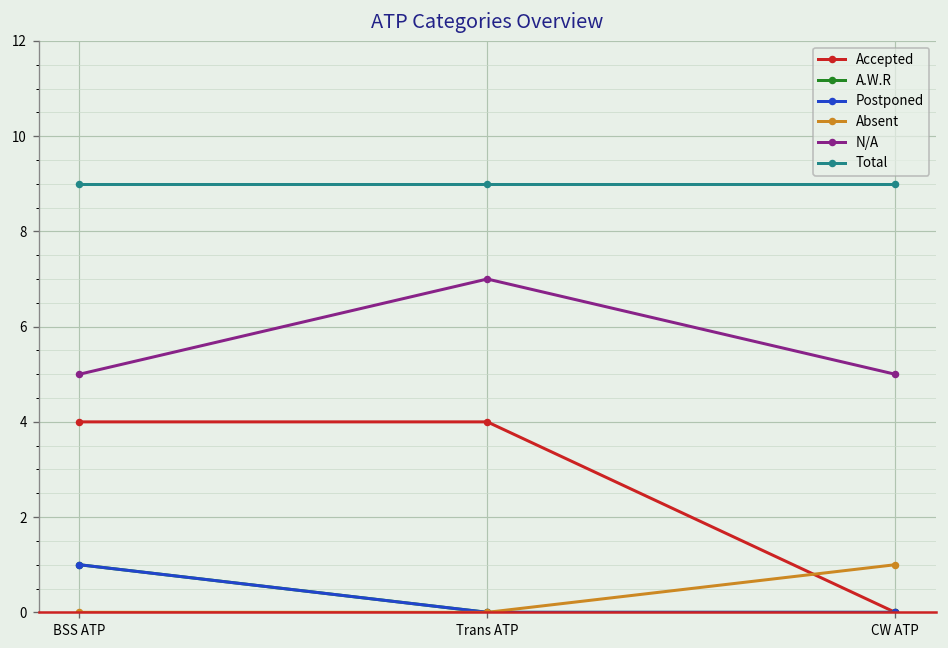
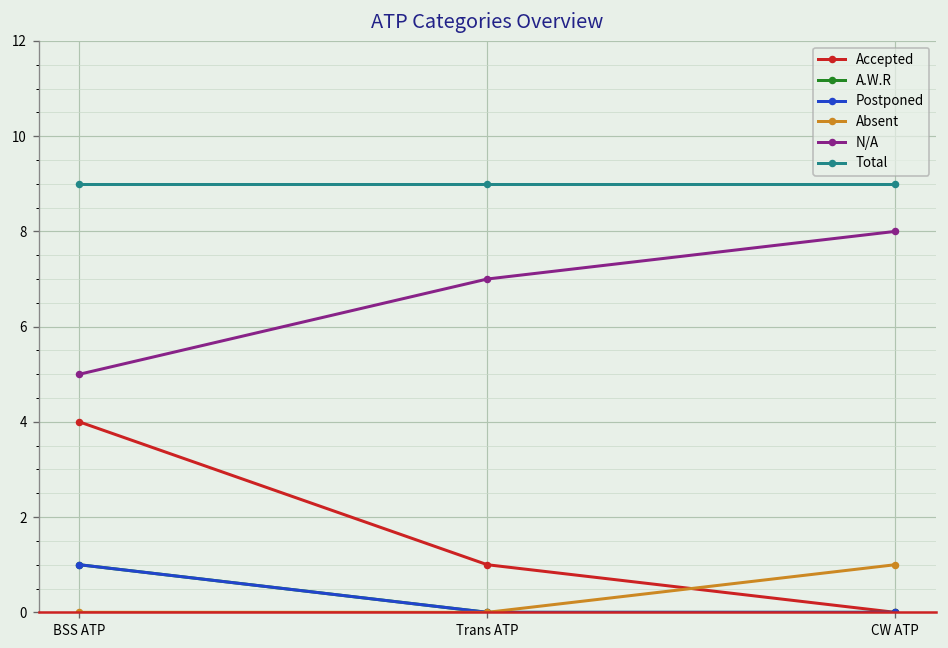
  {
    "Accepted": {
      "BSS ATP": 4,
-     "Trans ATP": 4
+     "Trans ATP": 1
    },
    "Postponed": {
      "BSS ATP": 1
    },
    "Absent": {
      "BSS ATP": 0,
      "CW ATP": 1
    },
    "N/A": {
      "BSS ATP": 5,
      "Trans ATP": 7,
-     "CW ATP": 5
+     "CW ATP": 8
    },
    "Total": {
      "BSS ATP": 9,
      "Trans ATP": 9,
      "CW ATP": 9
    }
  }
